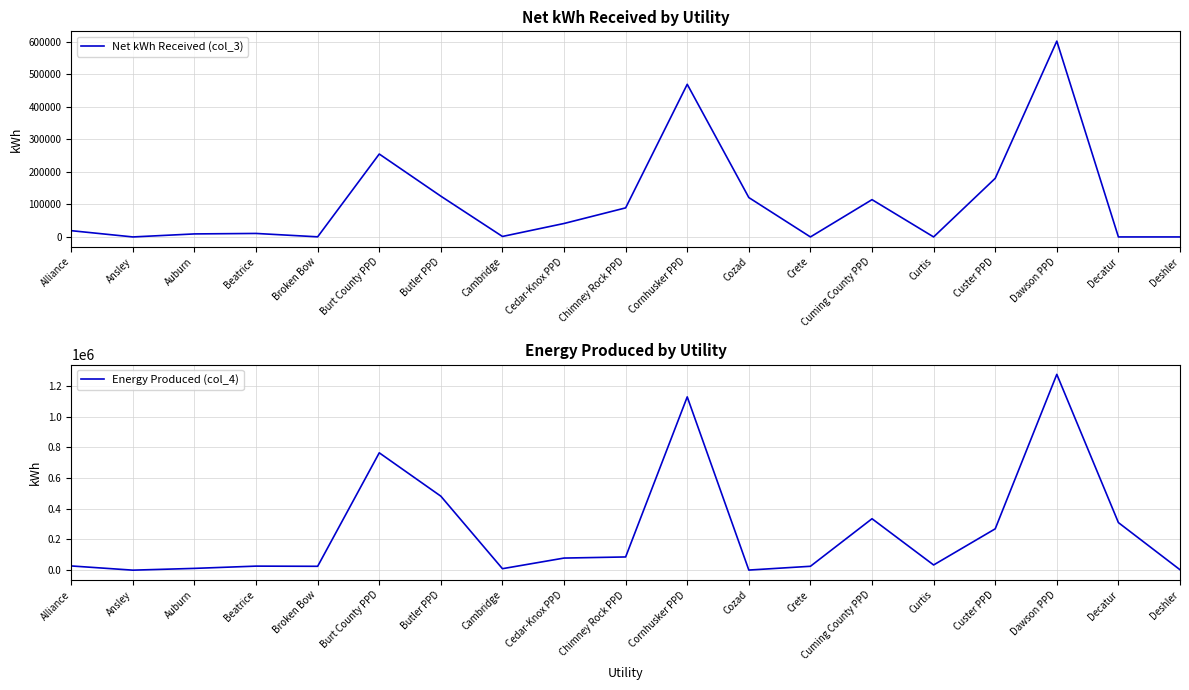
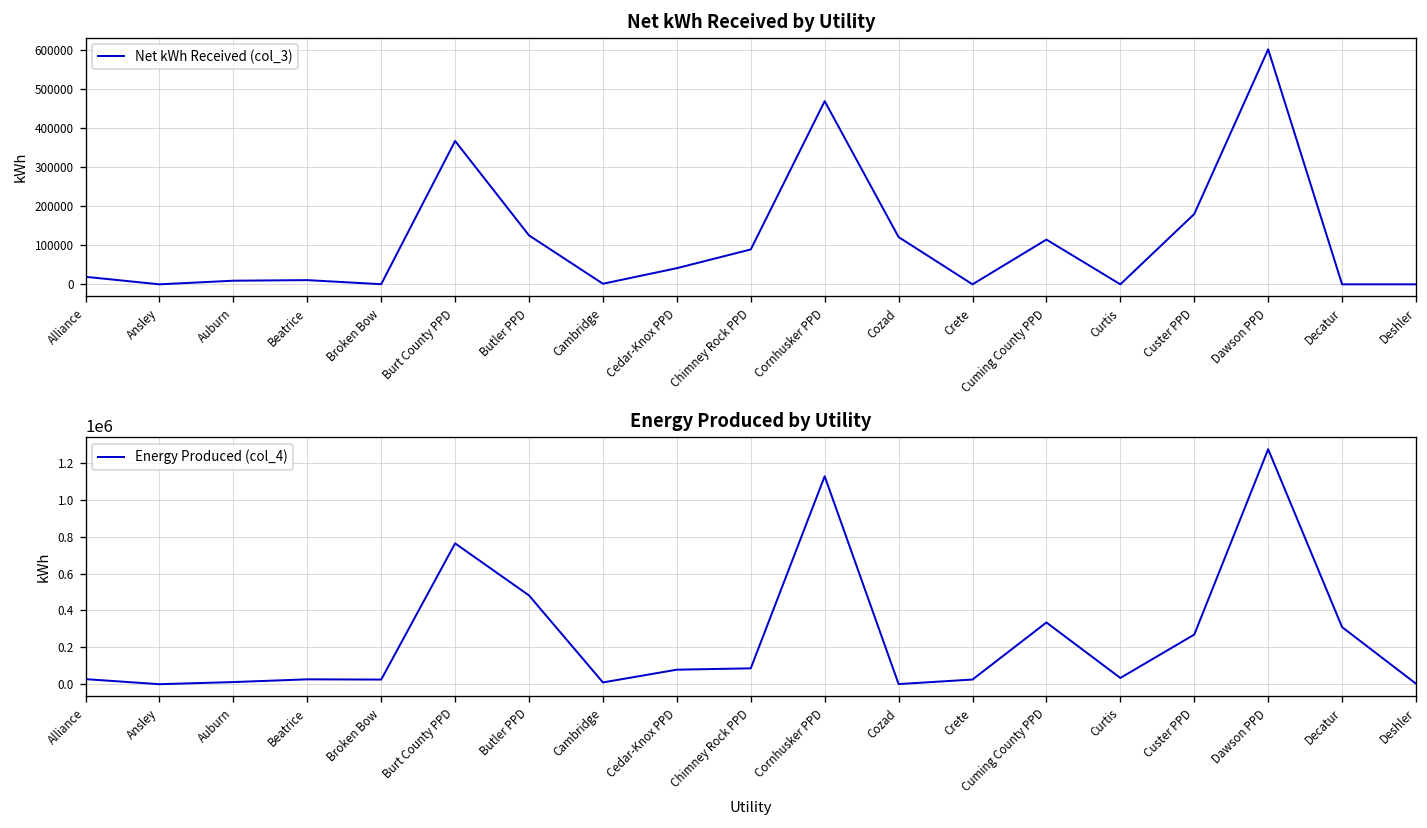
  {
    "Net kWh Received by Utility": {
      "Alliance": 20000,
      "Ansley": 0,
      "Auburn": 10000,
      "Beatrice": 10000,
      "Broken Bow": 0,
-     "Burt County PPD": 250000,
+     "Burt County PPD": 370000,
      "Butler PPD": 130000,
      "Cambridge": 0,
      "Cedar-Knox PPD": 40000,
      "Chimney Rock PPD": 90000,
      "Cornhusker PPD": 470000,
      "Cozad": 120000,
      "Crete": 0,
      "Cuming County PPD": 110000,
      "Curtis": 0,
      "Custer PPD": 180000,
      "Dawson PPD": 600000,
      "Decatur": 0,
      "Deshler": 0
    },
    "Energy Produced by Utility": {
      "Alliance": 30000,
      "Ansley": 0,
      "Auburn": 10000,
      "Beatrice": 30000,
      "Broken Bow": 30000,
      "Burt County PPD": 760000,
      "Butler PPD": 480000,
      "Cambridge": 10000,
      "Cedar-Knox PPD": 80000,
      "Chimney Rock PPD": 90000,
      "Cornhusker PPD": 1130000,
      "Cozad": 0,
      "Crete": 30000,
      "Cuming County PPD": 330000,
      "Curtis": 30000,
      "Custer PPD": 270000,
      "Dawson PPD": 1280000,
      "Decatur": 310000,
      "Deshler": 0
    }
  }
